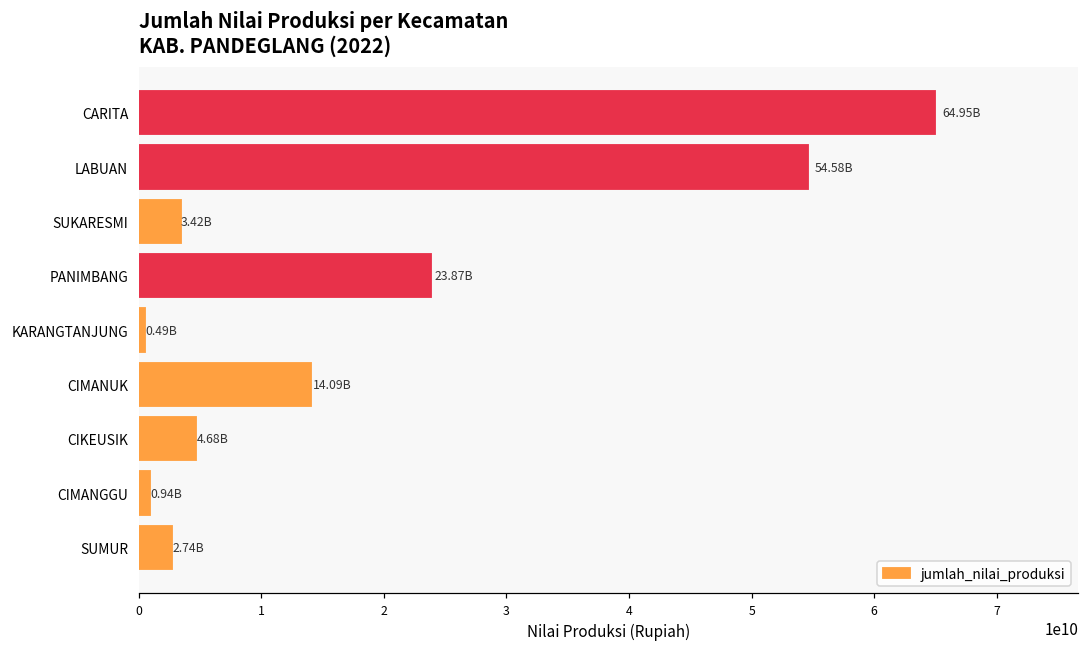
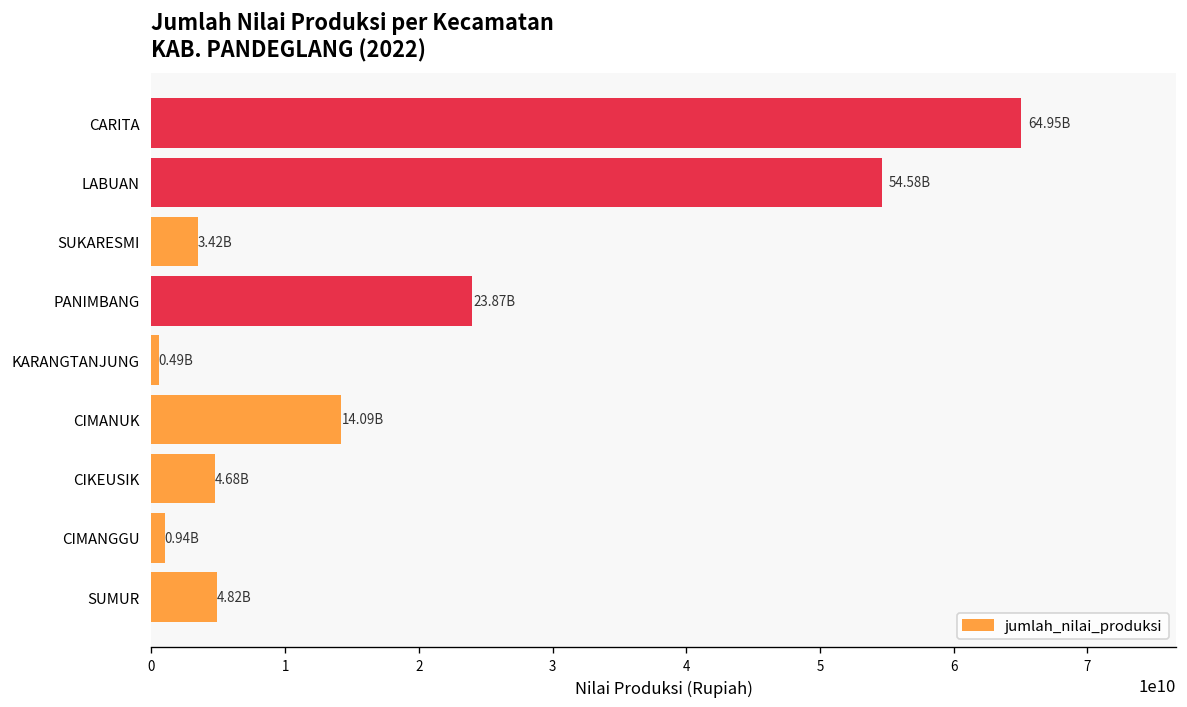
  {
    "CARITA": "64.95B",
    "LABUAN": "54.58B",
    "SUKARESMI": "3.42B",
    "PANIMBANG": "23.87B",
    "KARANGTANJUNG": "0.49B",
    "CIMANUK": "14.09B",
    "CIKEUSIK": "4.68B",
    "CIMANGGU": "0.94B",
-   "SUMUR": "2.74B"
+   "SUMUR": "4.82B"
  }
